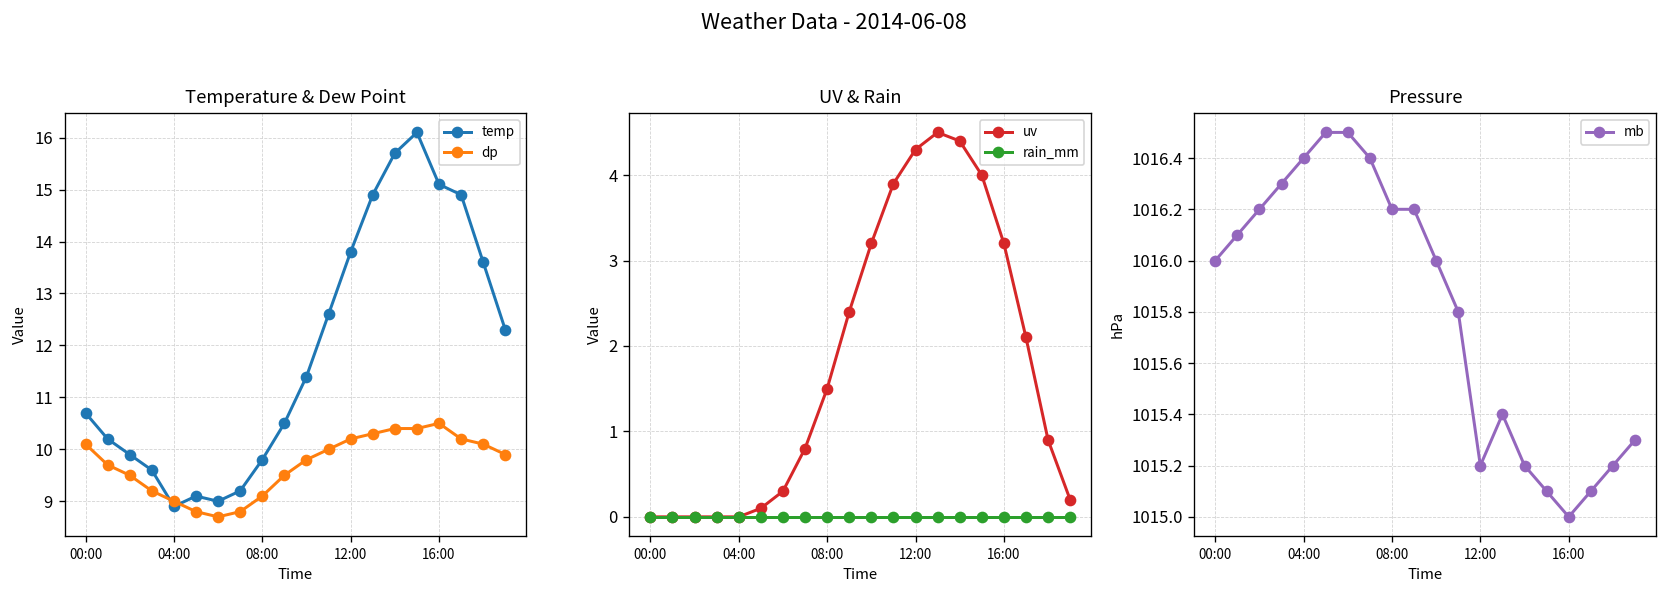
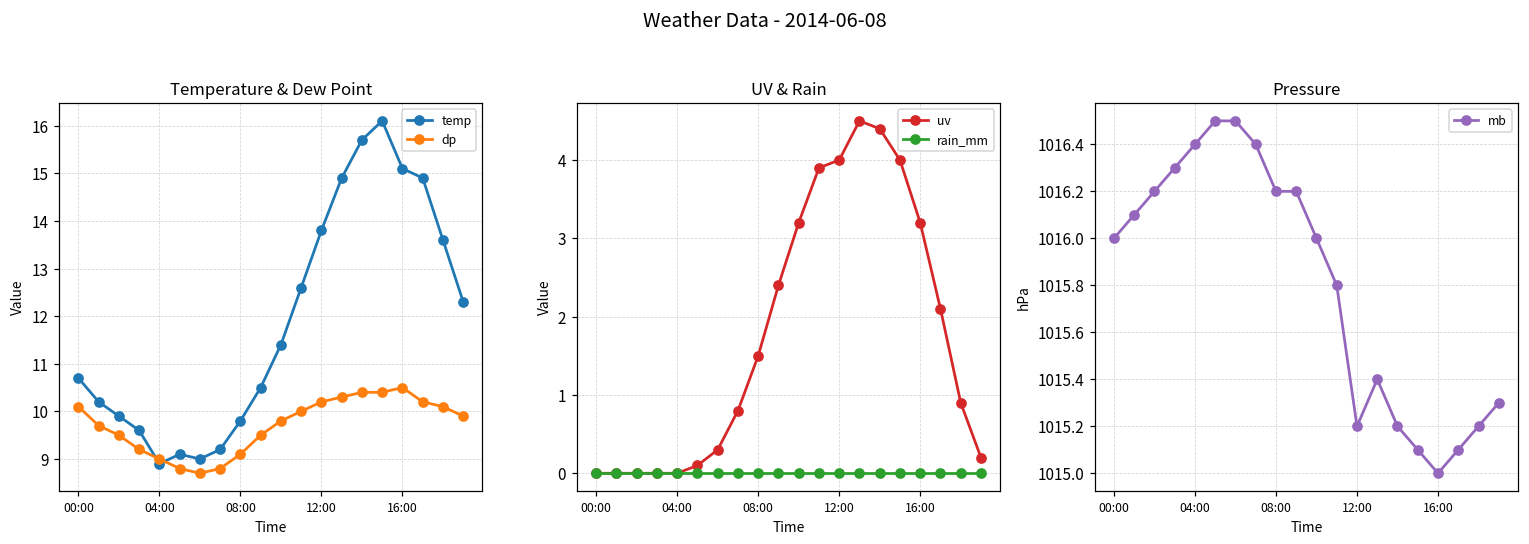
  {
    "Temperature & Dew Point": {
      "temp": {
        "00:00": 10.7,
        "04:00": 8.9,
        "08:00": 9.8,
        "12:00": 13.8,
        "16:00": 15.1
      },
      "dp": {
        "00:00": 10.1,
        "04:00": 9.0,
        "08:00": 9.1,
        "12:00": 10.2,
        "16:00": 10.5
      }
    },
    "UV & Rain": {
      "uv": {
        "08:00": 1.5,
-       "12:00": 4.3,
+       "12:00": 4.0,
        "16:00": 3.2
      },
      "rain_mm": {
        "08:00": 0.0,
        "12:00": 0.0,
        "16:00": 0.0
      }
    },
    "Pressure": {
      "00:00": 1016.00,
      "04:00": 1016.40,
      "08:00": 1016.20,
      "12:00": 1015.20,
      "16:00": 1015.00
    }
  }
